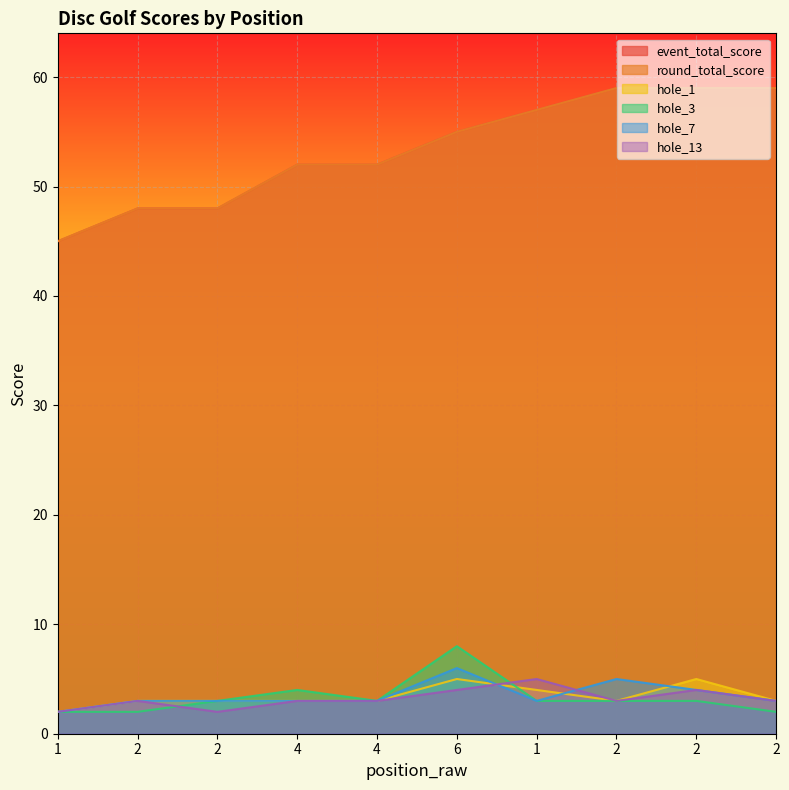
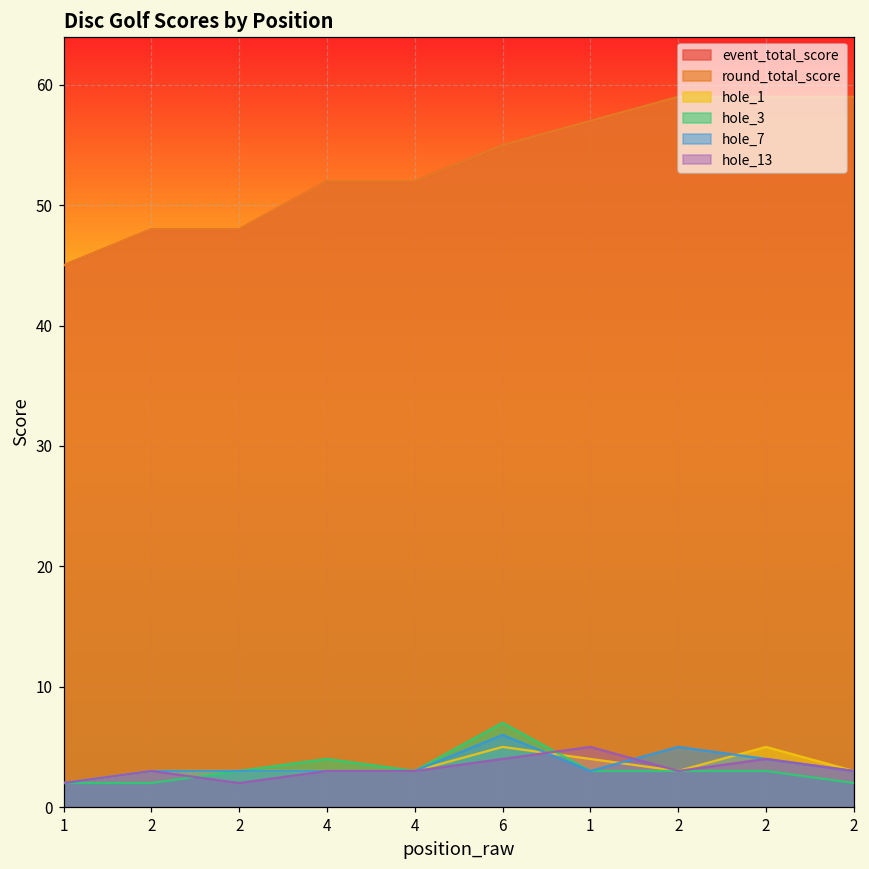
  {
    "round_total_score": {
      "6": 55
    },
    "hole_1": {
      "6": 5
    },
    "hole_3": {
-     "6": 8
+     "6": 7
    },
    "hole_7": {
      "6": 6
    },
    "hole_13": {
      "6": 4
    }
  }
